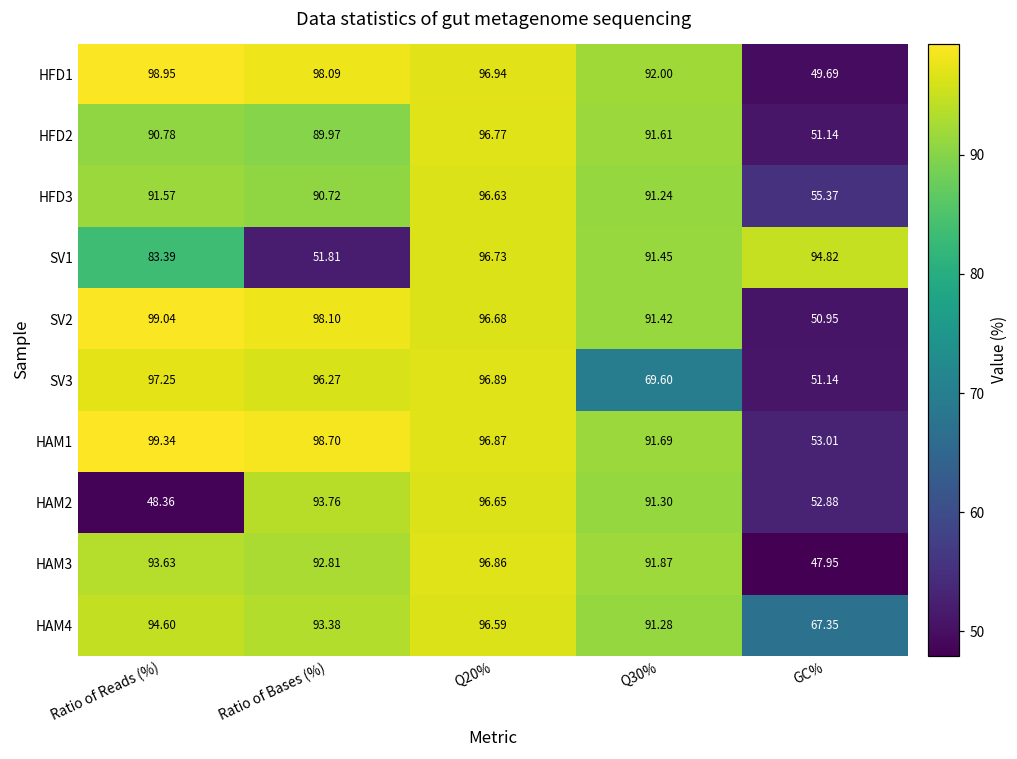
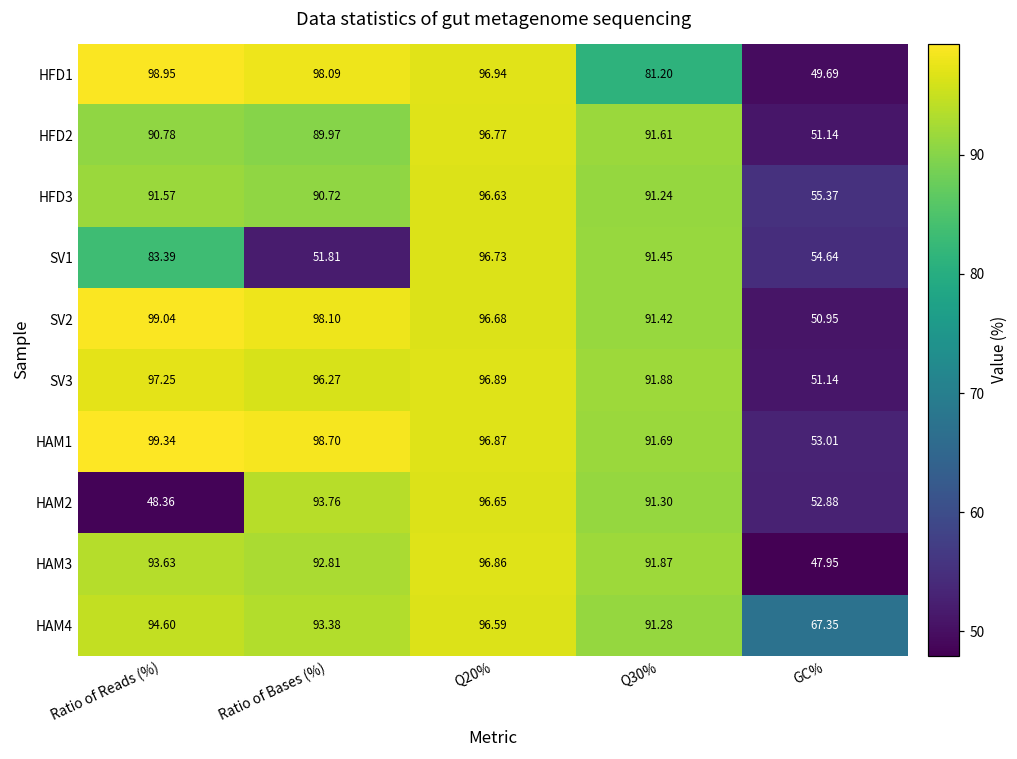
  {
    "HFD1": {
      "Ratio of Reads (%)": 98.95,
      "Ratio of Bases (%)": 98.09,
      "Q20%": 96.94,
-     "Q30%": 92.00,
+     "Q30%": 81.20,
      "GC%": 49.69
    },
    "HFD2": {
      "Ratio of Reads (%)": 90.78,
      "Ratio of Bases (%)": 89.97,
      "Q20%": 96.77,
      "Q30%": 91.61,
      "GC%": 51.14
    },
    "HFD3": {
      "Ratio of Reads (%)": 91.57,
      "Ratio of Bases (%)": 90.72,
      "Q20%": 96.63,
      "Q30%": 91.24,
      "GC%": 55.37
    },
    "SV1": {
      "Ratio of Reads (%)": 83.39,
      "Ratio of Bases (%)": 51.81,
      "Q20%": 96.73,
      "Q30%": 91.45,
-     "GC%": 94.82
+     "GC%": 54.64
    },
    "SV2": {
      "Ratio of Reads (%)": 99.04,
      "Ratio of Bases (%)": 98.10,
      "Q20%": 96.68,
      "Q30%": 91.42,
      "GC%": 50.95
    },
    "SV3": {
      "Ratio of Reads (%)": 97.25,
      "Ratio of Bases (%)": 96.27,
      "Q20%": 96.89,
-     "Q30%": 69.60,
+     "Q30%": 91.88,
      "GC%": 51.14
    },
    "HAM1": {
      "Ratio of Reads (%)": 99.34,
      "Ratio of Bases (%)": 98.70,
      "Q20%": 96.87,
      "Q30%": 91.69,
      "GC%": 53.01
    },
    "HAM2": {
      "Ratio of Reads (%)": 48.36,
      "Ratio of Bases (%)": 93.76,
      "Q20%": 96.65,
      "Q30%": 91.30,
      "GC%": 52.88
    },
    "HAM3": {
      "Ratio of Reads (%)": 93.63,
      "Ratio of Bases (%)": 92.81,
      "Q20%": 96.86,
      "Q30%": 91.87,
      "GC%": 47.95
    },
    "HAM4": {
      "Ratio of Reads (%)": 94.60,
      "Ratio of Bases (%)": 93.38,
      "Q20%": 96.59,
      "Q30%": 91.28,
      "GC%": 67.35
    }
  }
